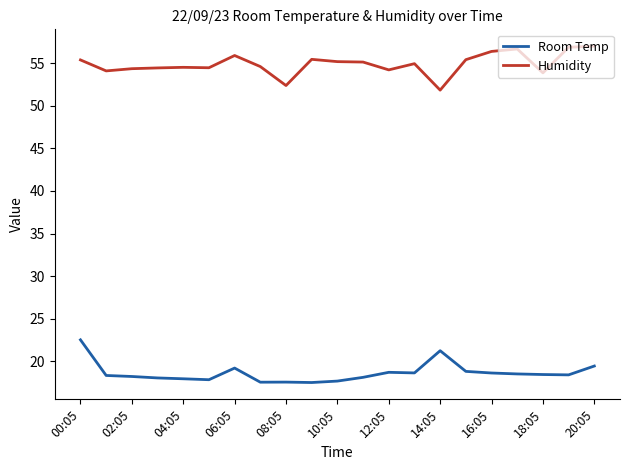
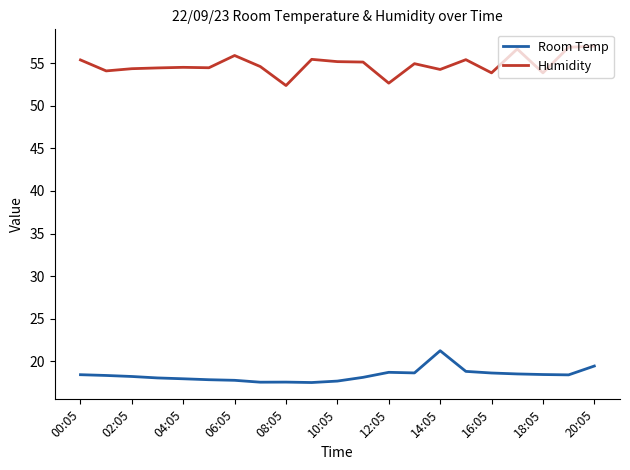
  {
    "Room Temp": {
-     "00:05": 23,
+     "00:05": 18,
      "02:05": 18,
      "04:05": 18,
-     "06:05": 19,
+     "06:05": 18,
      "08:05": 18,
      "10:05": 18,
      "12:05": 19,
      "14:05": 21,
      "16:05": 19,
      "18:05": 18,
      "20:05": 19
    },
    "Humidity": {
      "00:05": 55,
      "02:05": 54,
      "04:05": 55,
      "06:05": 56,
      "08:05": 52,
      "10:05": 55,
-     "12:05": 54,
-     "14:05": 52,
-     "16:05": 56
+     "12:05": 53,
+     "14:05": 54,
+     "16:05": 54
    }
  }
